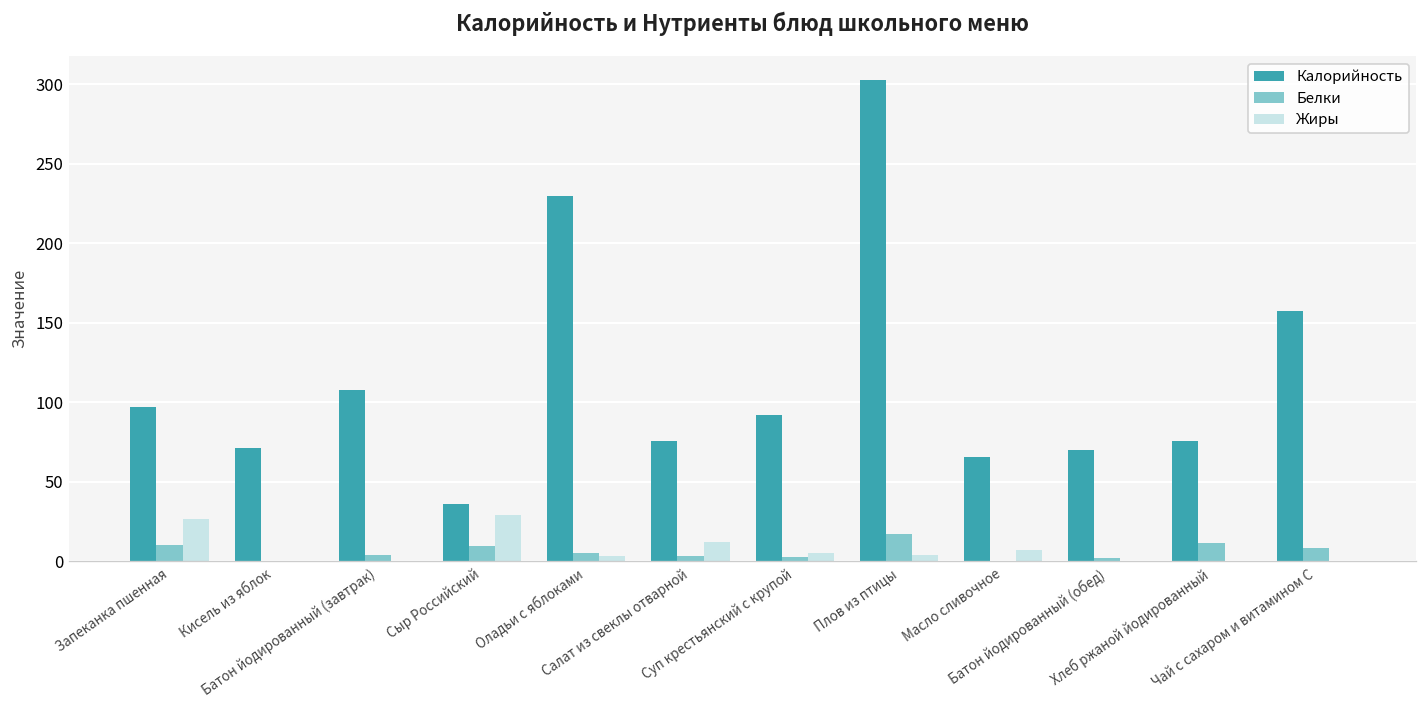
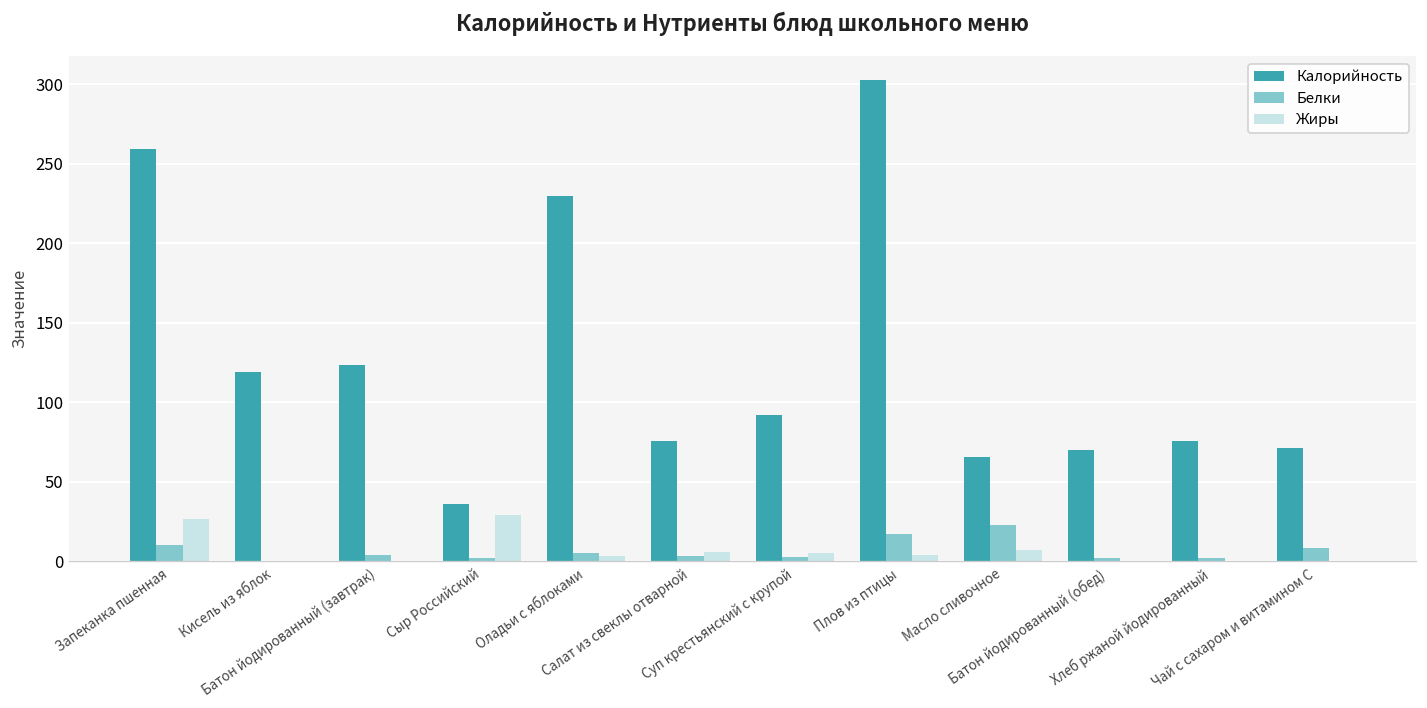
  {
    "Калорийность": {
-     "Запеканка пшенная": 97,
-     "Кисель из яблок": 71,
-     "Батон йодированный (завтрак)": 108,
+     "Запеканка пшенная": 259,
+     "Кисель из яблок": 119,
+     "Батон йодированный (завтрак)": 123,
      "Сыр Российский": 36,
      "Оладьи с яблоками": 230,
      "Салат из свеклы отварной": 76,
      "Суп крестьянский с крупой": 92,
      "Плов из птицы": 303,
      "Масло сливочное": 66,
      "Батон йодированный (обед)": 70,
      "Хлеб ржаной йодированный": 76,
-     "Чай с сахаром и витамином С": 158
+     "Чай с сахаром и витамином С": 71
    },
    "Белки": {
      "Запеканка пшенная": 10,
      "Батон йодированный (завтрак)": 4,
-     "Сыр Российский": 10,
+     "Сыр Российский": 2,
      "Оладьи с яблоками": 5,
      "Салат из свеклы отварной": 3,
      "Суп крестьянский с крупой": 2,
      "Плов из птицы": 17,
-     "Масло сливочное": 0,
+     "Масло сливочное": 23,
      "Батон йодированный (обед)": 2,
-     "Хлеб ржаной йодированный": 12,
+     "Хлеб ржаной йодированный": 2,
      "Чай с сахаром и витамином С": 9
    },
    "Жиры": {
      "Запеканка пшенная": 26,
      "Сыр Российский": 29,
      "Оладьи с яблоками": 3,
-     "Салат из свеклы отварной": 12,
+     "Салат из свеклы отварной": 6,
      "Суп крестьянский с крупой": 5,
      "Плов из птицы": 4,
      "Масло сливочное": 7,
      "Чай с сахаром и витамином С": 0
    }
  }
